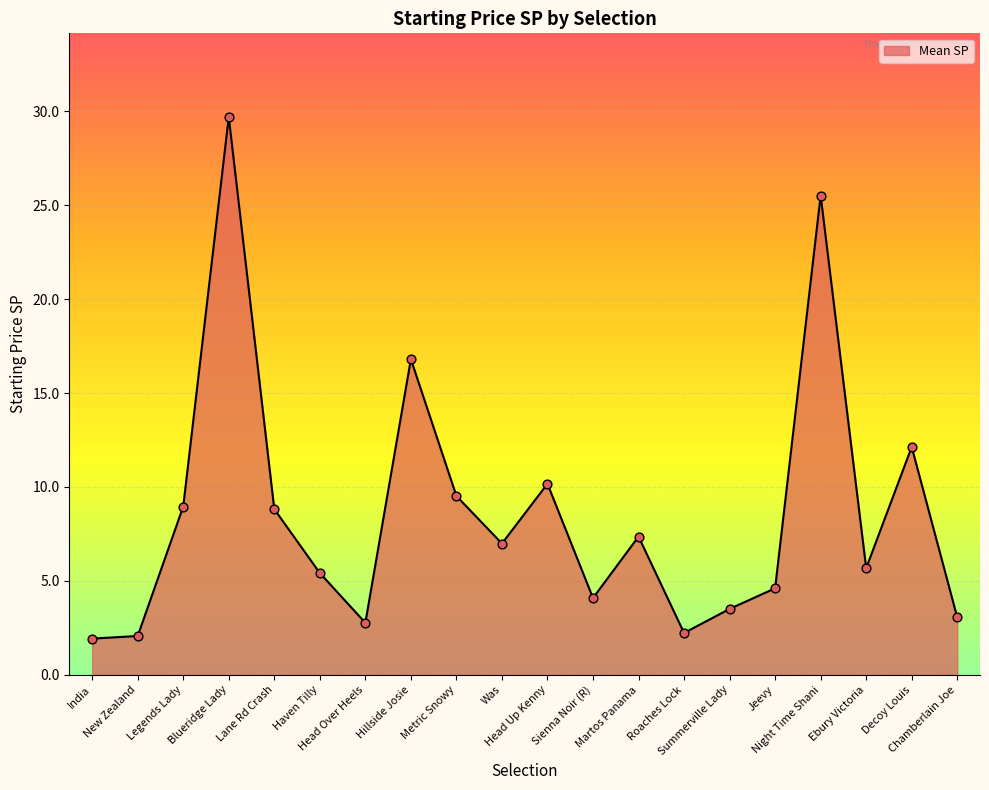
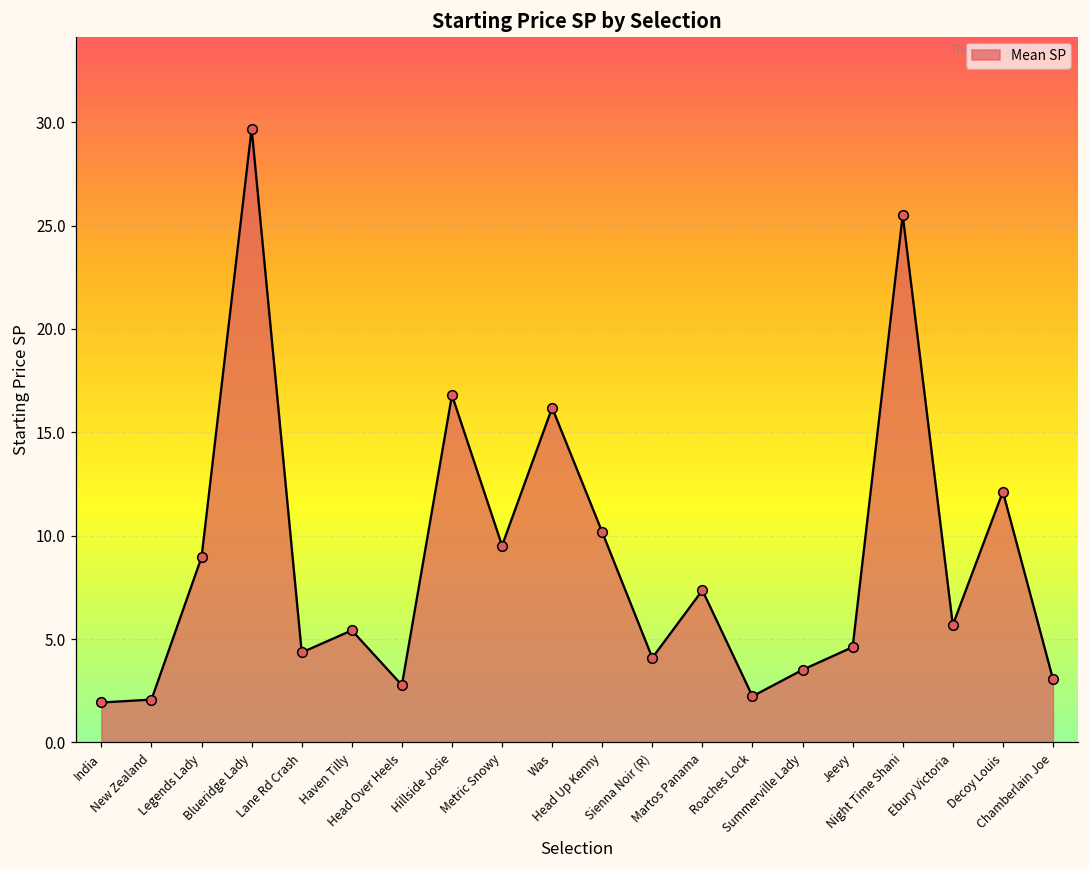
  {
    "India": 1.9,
    "New Zealand": 2.1,
    "Legends Lady": 9.0,
    "Blueridge Lady": 29.7,
-   "Lane Rd Crash": 8.8,
+   "Lane Rd Crash": 4.4,
    "Haven Tilly": 5.4,
    "Head Over Heels": 2.8,
    "Hillside Josie": 16.8,
    "Metric Snowy": 9.5,
-   "Was": 7.0,
+   "Was": 16.2,
    "Head Up Kenny": 10.2,
    "Sienna Noir (R)": 4.1,
    "Martos Panama": 7.4,
    "Roaches Lock": 2.2,
    "Summerville Lady": 3.5,
    "Jeevy": 4.6,
    "Night Time Shani": 25.5,
    "Ebury Victoria": 5.7,
    "Decoy Louis": 12.1,
    "Chamberlain Joe": 3.1
  }
